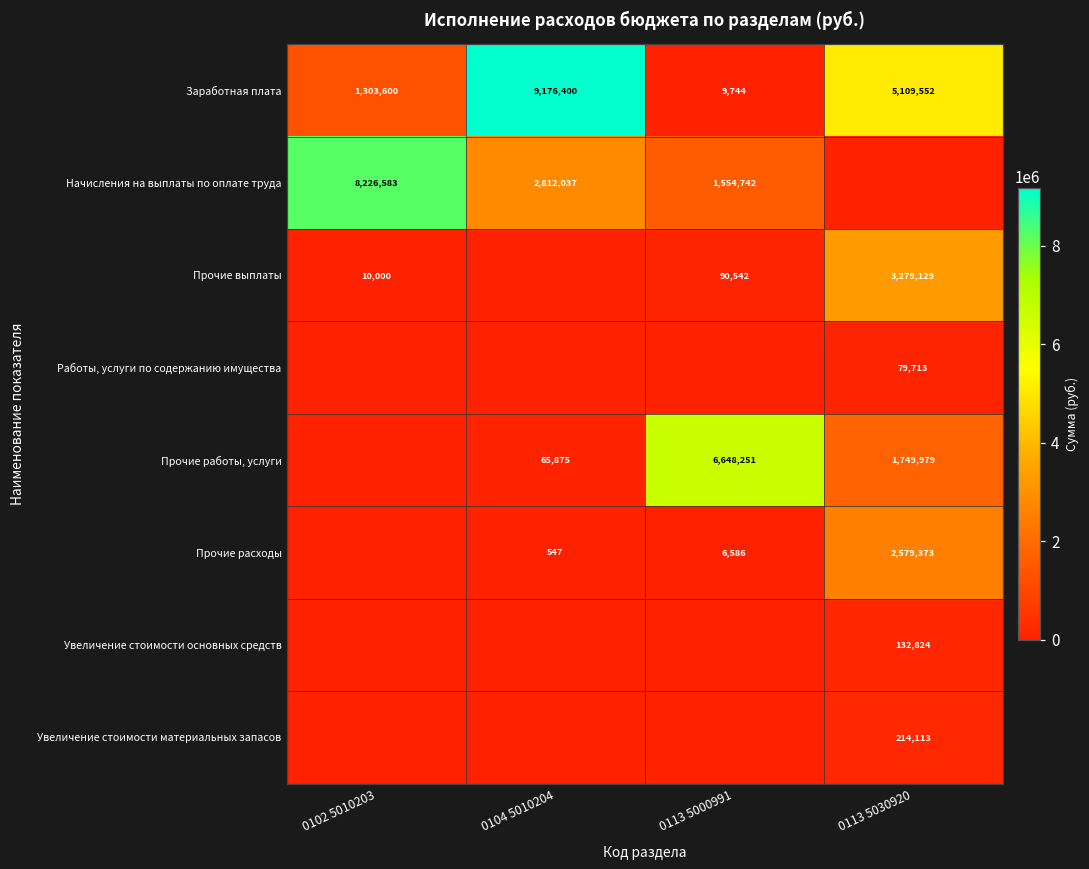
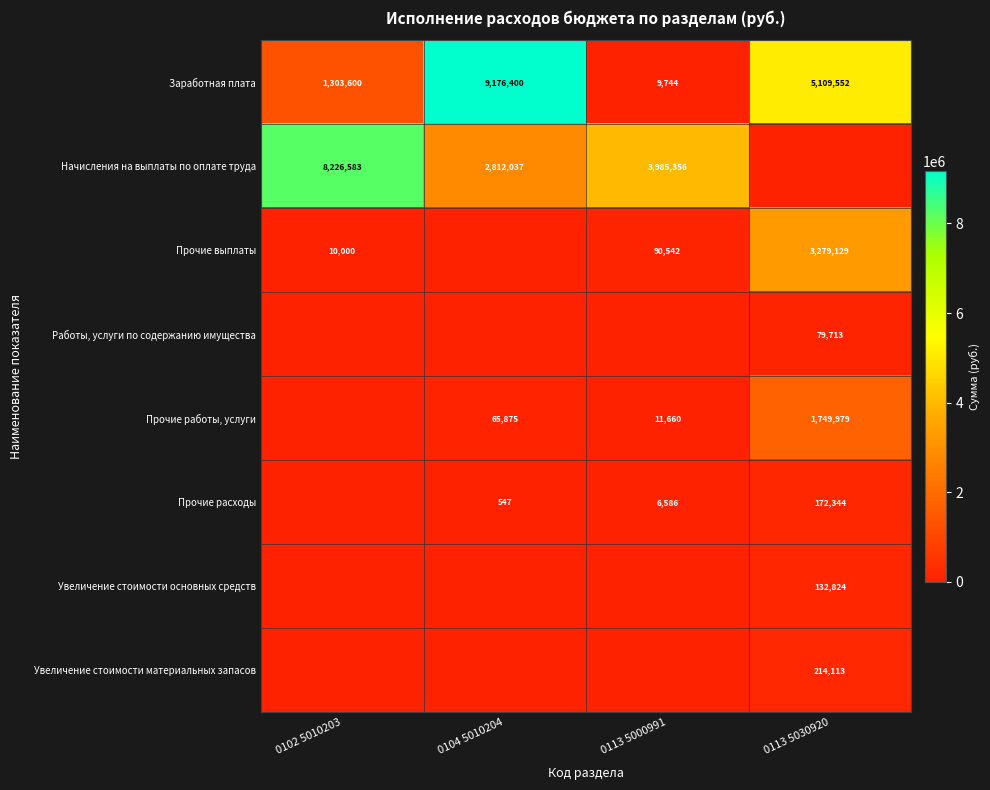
  {
    "Заработная плата": {
      "0102 5010203": "1,303,600",
      "0104 5010204": "9,176,400",
      "0113 5000991": "9,744",
      "0113 5030920": "5,109,552"
    },
    "Начисления на выплаты по оплате труда": {
      "0102 5010203": "8,226,583",
      "0104 5010204": "2,812,037",
-     "0113 5000991": "1,554,742"
+     "0113 5000991": "3,985,356"
    },
    "Прочие выплаты": {
      "0102 5010203": "10,000",
      "0113 5000991": "90,542",
      "0113 5030920": "3,279,129"
    },
    "Работы, услуги по содержанию имущества": {
      "0113 5030920": "79,713"
    },
    "Прочие работы, услуги": {
      "0104 5010204": "65,875",
-     "0113 5000991": "6,648,251",
+     "0113 5000991": "11,660",
      "0113 5030920": "1,749,979"
    },
    "Прочие расходы": {
      "0104 5010204": "547",
      "0113 5000991": "6,586",
-     "0113 5030920": "2,579,373"
+     "0113 5030920": "172,344"
    },
    "Увеличение стоимости основных средств": {
      "0113 5030920": "132,824"
    },
    "Увеличение стоимости материальных запасов": {
      "0113 5030920": "214,113"
    }
  }
